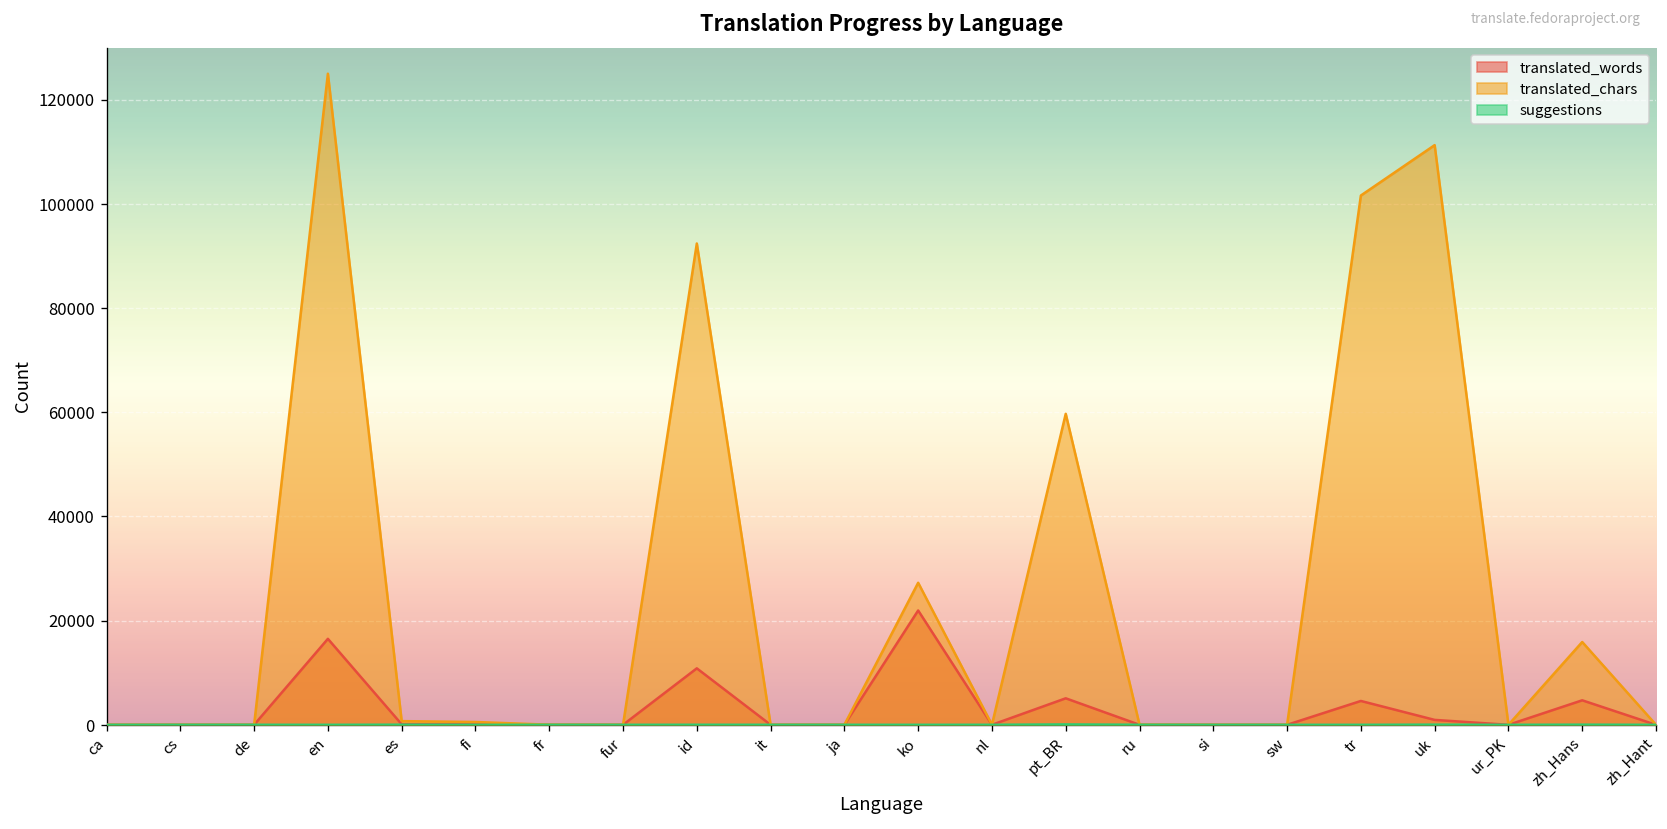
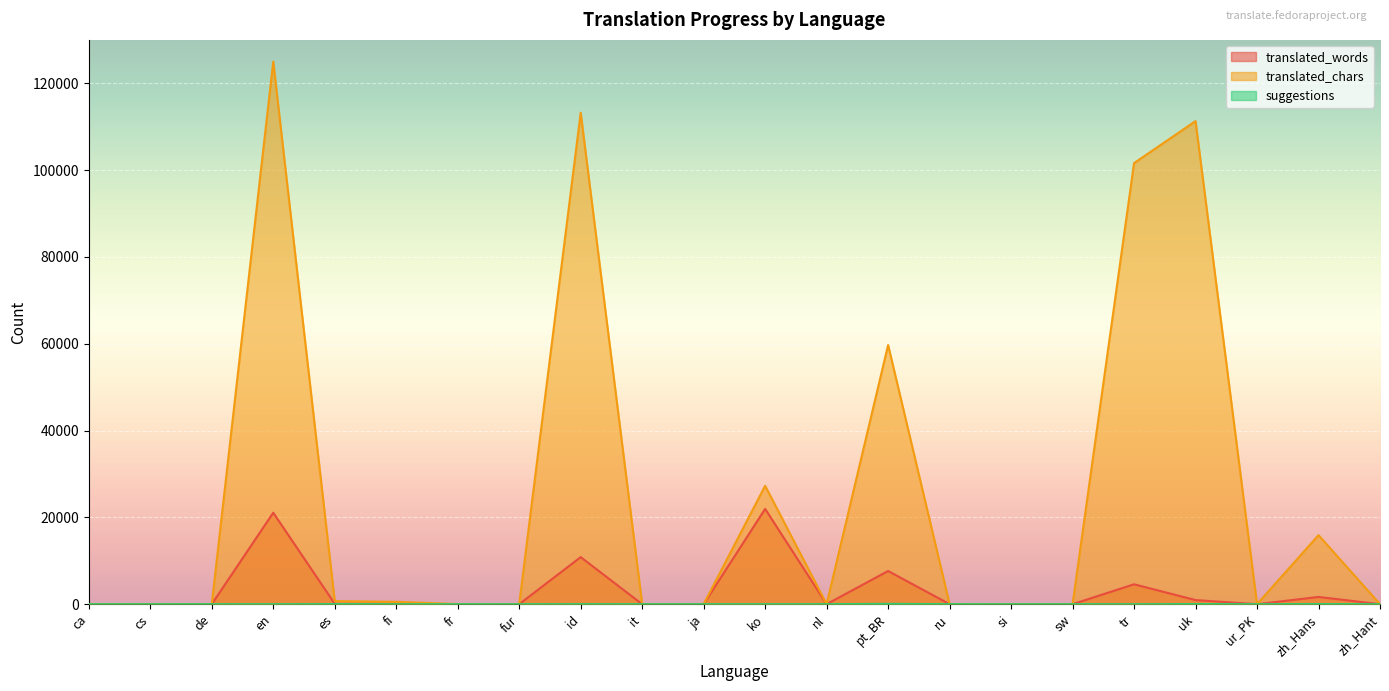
  {
    "translated_words": {
-     "en": 17000,
+     "en": 21000,
      "id": 11000,
      "ko": 22000,
-     "pt_BR": 5000,
+     "pt_BR": 8000,
      "tr": 5000,
      "uk": 1000,
-     "zh_Hans": 5000
+     "zh_Hans": 2000
    },
    "translated_chars": {
      "en": 125000,
      "es": 1000,
-     "id": 92000,
+     "id": 113000,
      "ko": 27000,
      "pt_BR": 60000,
      "tr": 102000,
      "uk": 111000,
      "zh_Hans": 16000
    },
    "suggestions": {
      "en": 0,
      "id": 0,
      "ko": 0,
      "pt_BR": 0,
      "tr": 0,
      "uk": 0,
      "zh_Hans": 0
    }
  }
